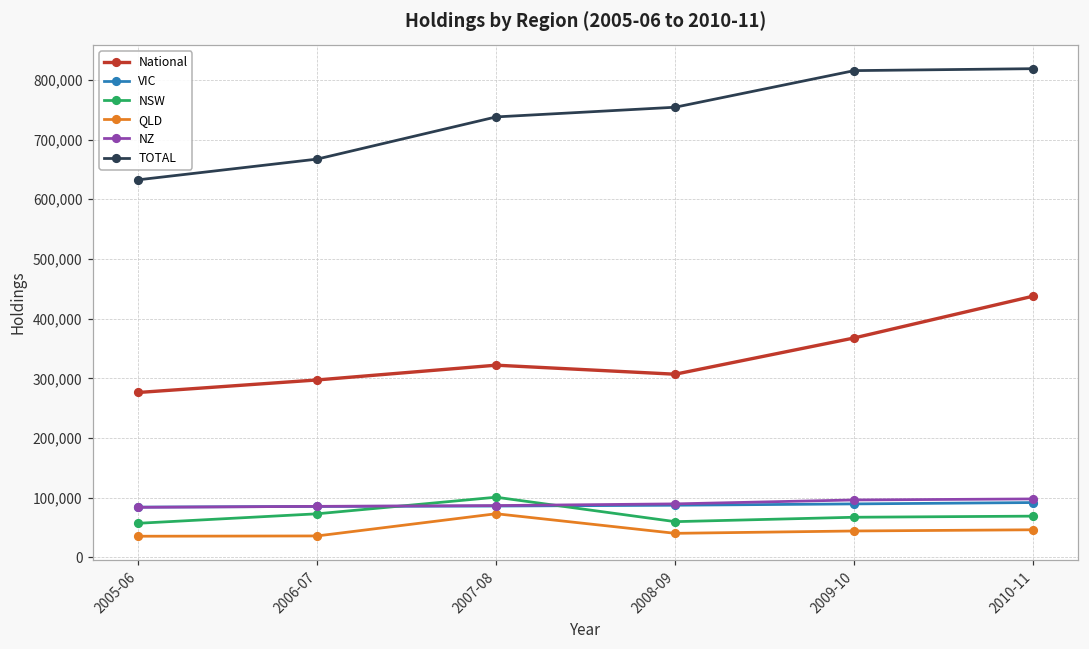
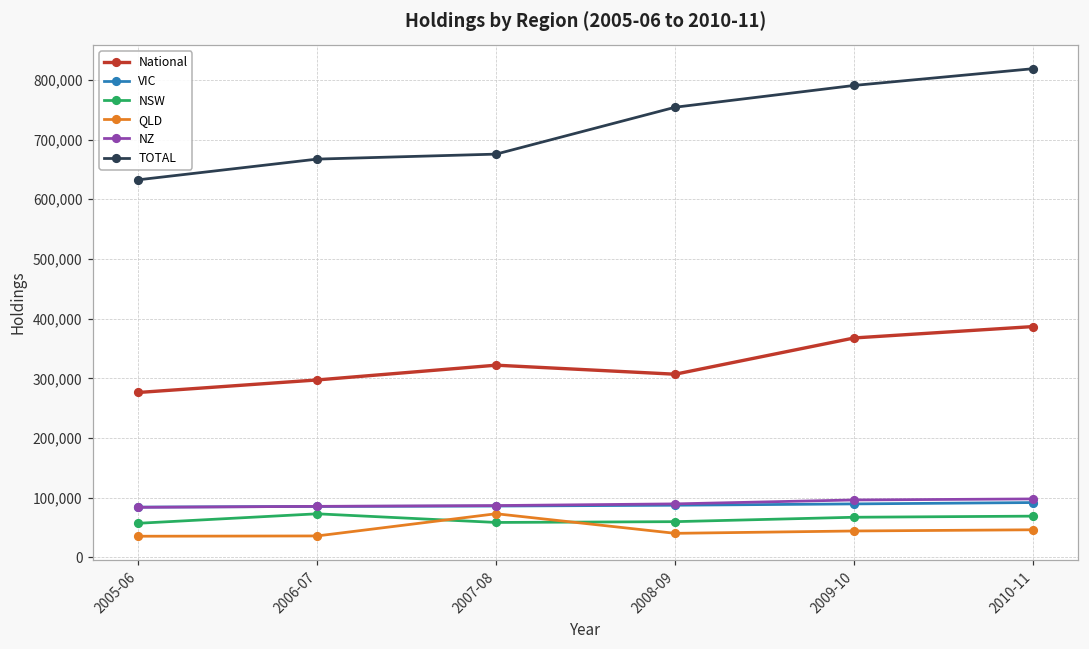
  {
    "National": {
      "2005-06": "280,000",
      "2006-07": "300,000",
      "2007-08": "320,000",
      "2008-09": "310,000",
      "2009-10": "370,000",
-     "2010-11": "440,000"
+     "2010-11": "390,000"
    },
    "VIC": {
      "2009-10": "90,000",
      "2010-11": "90,000"
    },
    "NSW": {
      "2005-06": "60,000",
      "2006-07": "70,000",
-     "2007-08": "100,000",
+     "2007-08": "60,000",
      "2008-09": "60,000",
      "2009-10": "70,000",
      "2010-11": "70,000"
    },
    "QLD": {
      "2005-06": "40,000",
      "2006-07": "40,000",
      "2007-08": "70,000",
      "2008-09": "40,000",
      "2009-10": "40,000",
      "2010-11": "50,000"
    },
    "NZ": {
      "2009-10": "100,000",
      "2010-11": "100,000"
    },
    "TOTAL": {
      "2005-06": "630,000",
      "2006-07": "670,000",
-     "2007-08": "740,000",
+     "2007-08": "680,000",
      "2008-09": "750,000",
-     "2009-10": "820,000",
+     "2009-10": "790,000",
      "2010-11": "820,000"
    }
  }
